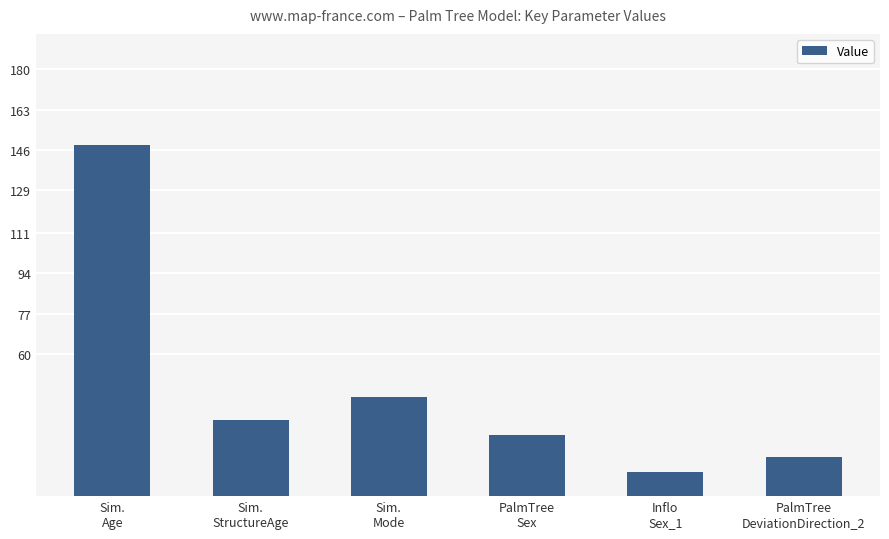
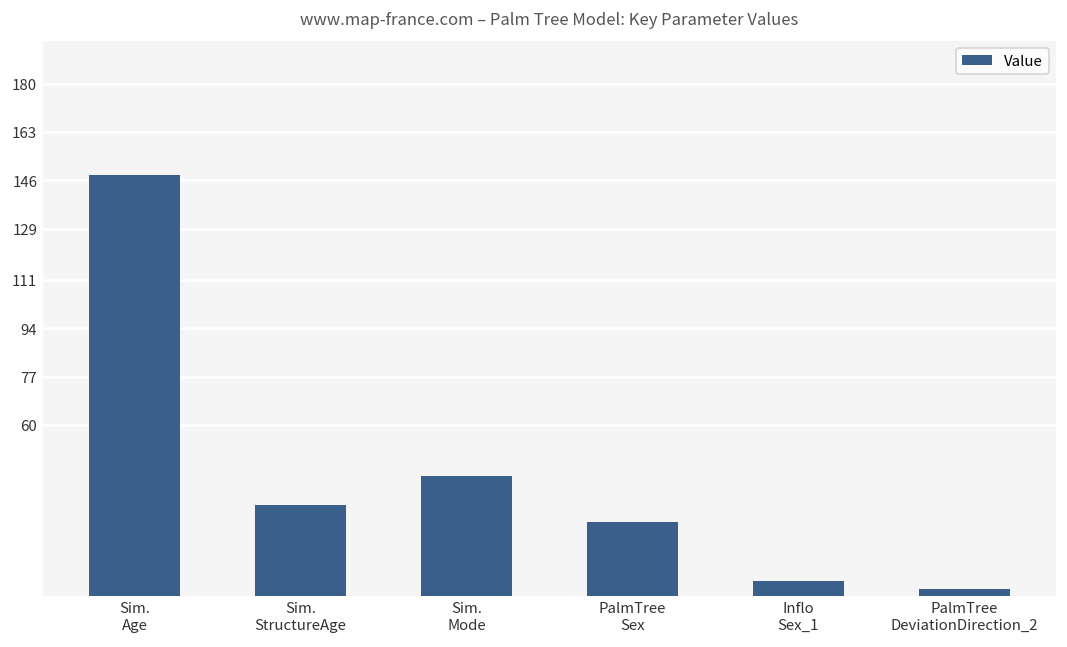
  {
    "Sim. Age": 148,
    "Sim. StructureAge": 32,
    "Sim. Mode": 42,
    "PalmTree Sex": 26,
-   "Inflo Sex_1": 10,
-   "PalmTree DeviationDirection_2": 17
+   "Inflo Sex_1": 5,
+   "PalmTree DeviationDirection_2": 2
  }
